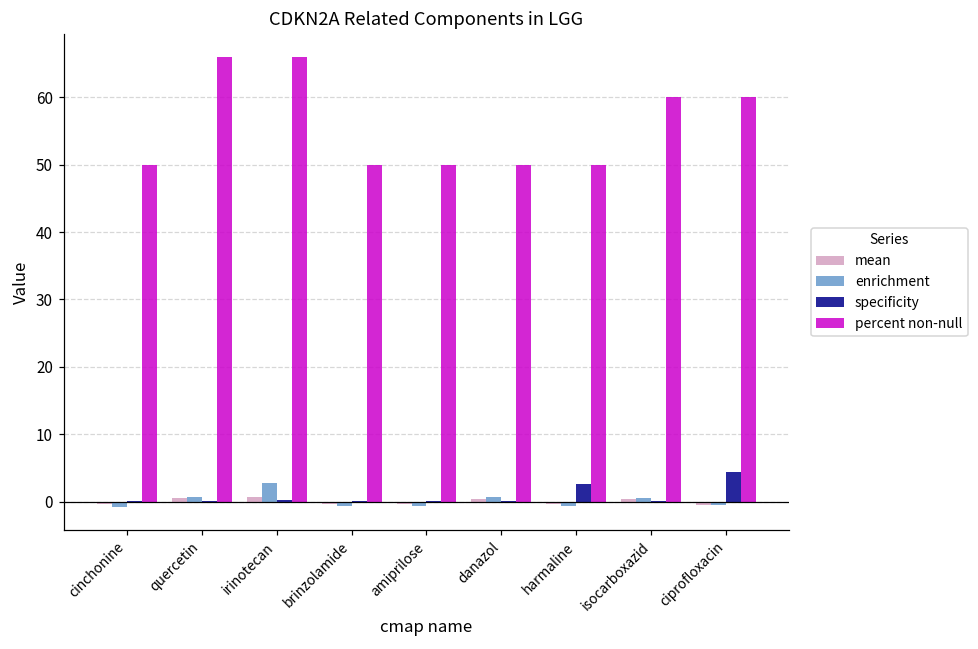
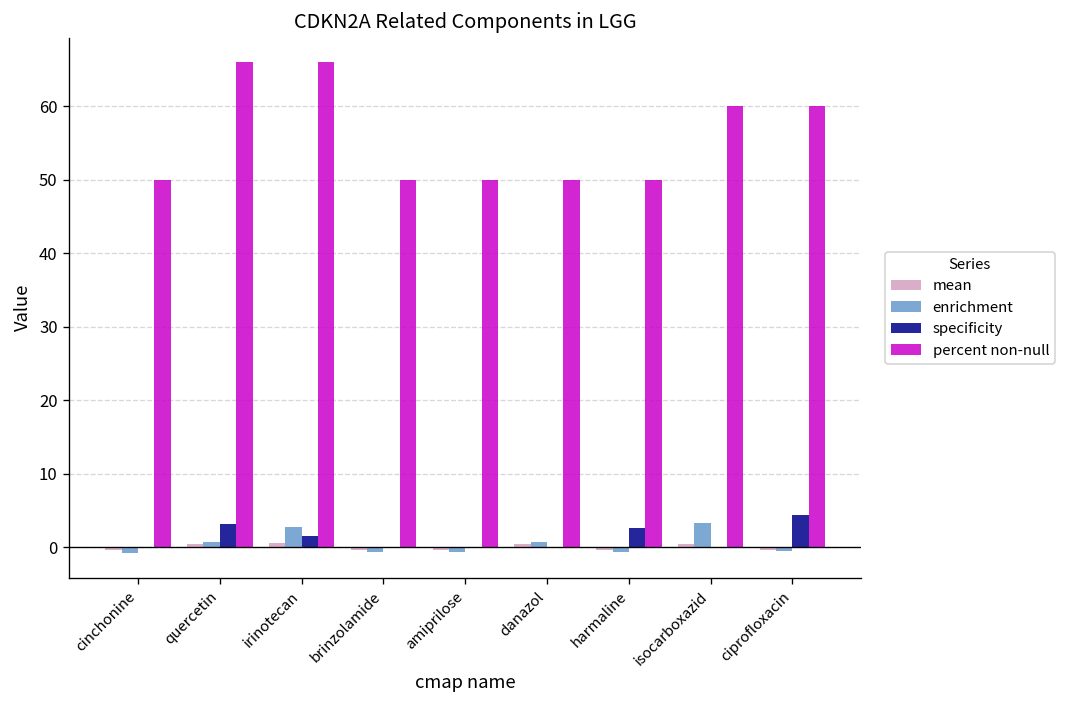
  {
    "mean": {
      "quercetin": 0,
      "irinotecan": 1,
      "danazol": 0,
      "isocarboxazid": 0,
      "ciprofloxacin": 0
    },
    "enrichment": {
      "cinchonine": -1,
      "quercetin": 1,
      "irinotecan": 3,
      "brinzolamide": -1,
      "amiprilose": -1,
      "danazol": 1,
      "harmaline": -1,
-     "isocarboxazid": 1,
+     "isocarboxazid": 3,
      "ciprofloxacin": -1
    },
    "specificity": {
-     "quercetin": 0,
-     "irinotecan": 0,
+     "quercetin": 3,
+     "irinotecan": 2,
      "harmaline": 3,
      "ciprofloxacin": 4
    },
    "percent non-null": {
      "cinchonine": 50,
      "quercetin": 66,
      "irinotecan": 66,
      "brinzolamide": 50,
      "amiprilose": 50,
      "danazol": 50,
      "harmaline": 50,
      "isocarboxazid": 60,
      "ciprofloxacin": 60
    }
  }
